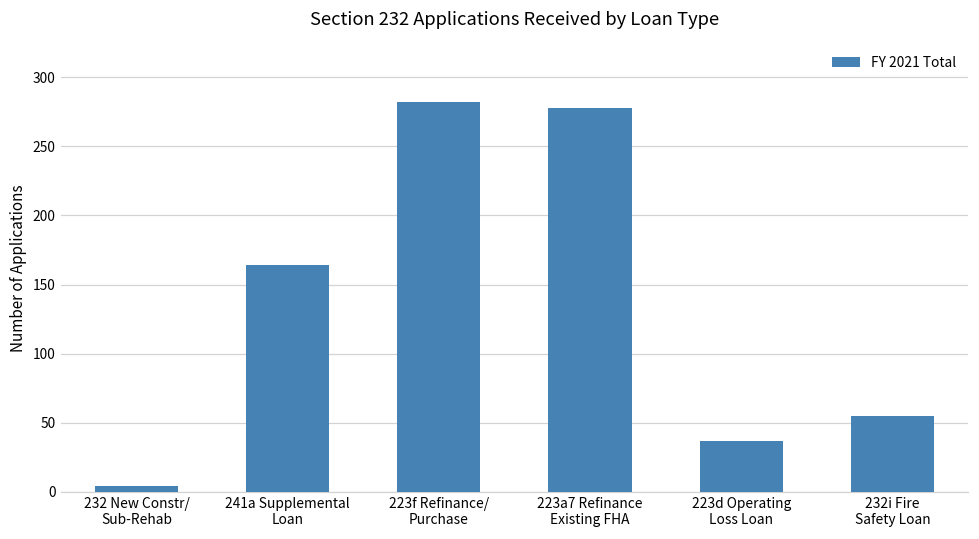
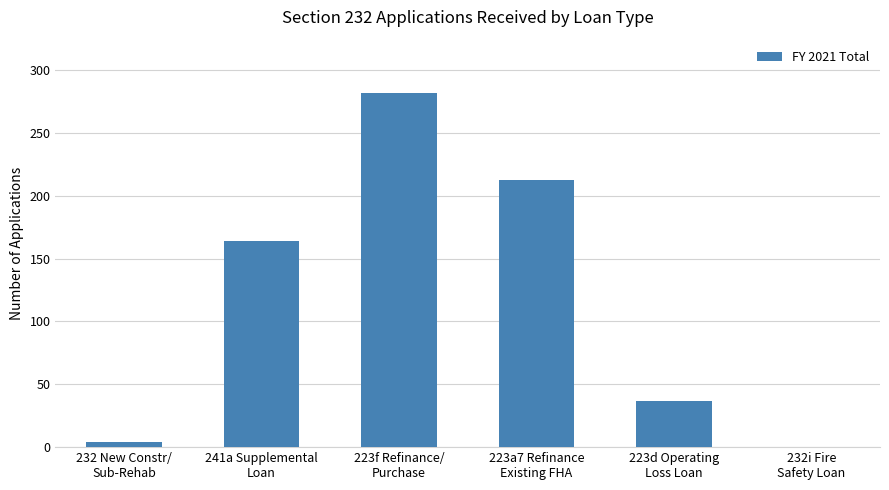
  {
    "232 New Constr/ Sub-Rehab": 4,
    "241a Supplemental Loan": 164,
    "223f Refinance/ Purchase": 282,
-   "223a7 Refinance Existing FHA": 278,
+   "223a7 Refinance Existing FHA": 213,
    "223d Operating Loss Loan": 37,
-   "232i Fire Safety Loan": 55
+   "232i Fire Safety Loan": 0
  }
